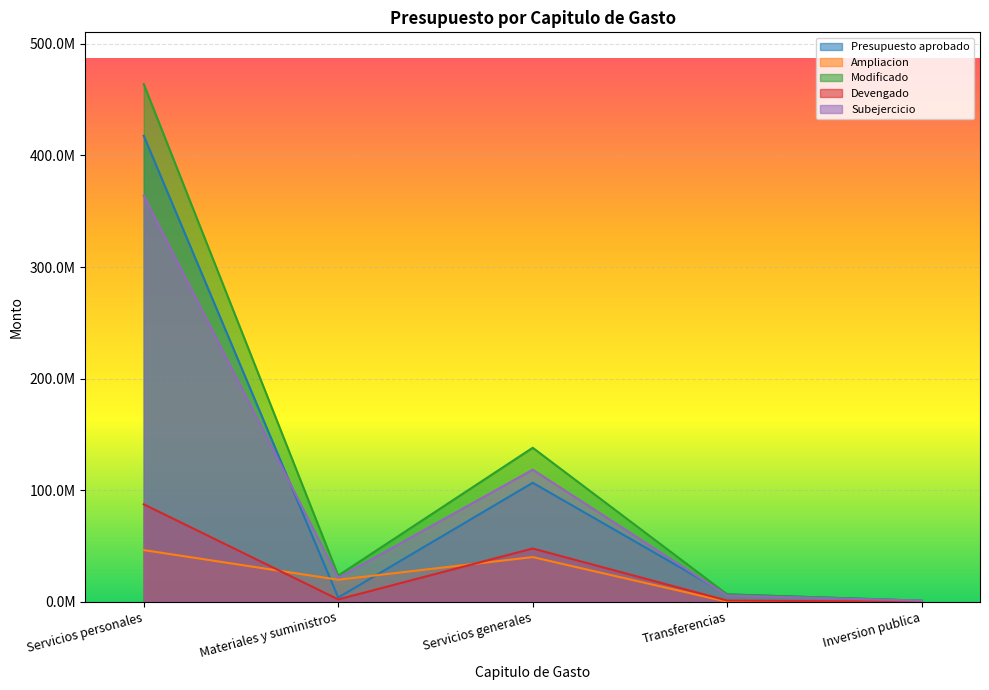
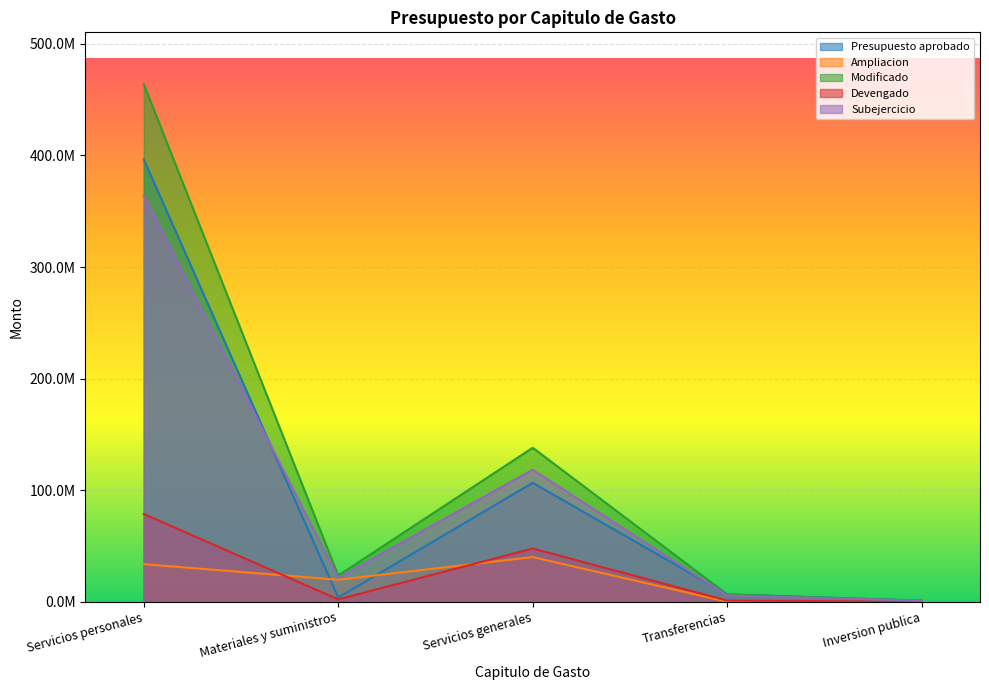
  {
    "Presupuesto aprobado": {
-     "Servicios personales": 418000000,
+     "Servicios personales": 396000000,
      "Servicios generales": 107000000
    },
    "Ampliacion": {
-     "Servicios personales": 46000000,
+     "Servicios personales": 34000000,
      "Servicios generales": 40000000
    },
    "Modificado": {
      "Servicios personales": 464000000,
      "Servicios generales": 138000000
    },
    "Devengado": {
-     "Servicios personales": 87000000,
+     "Servicios personales": 79000000,
      "Servicios generales": 48000000
    },
    "Subejercicio": {
      "Servicios personales": 364000000,
      "Servicios generales": 118000000
    }
  }
